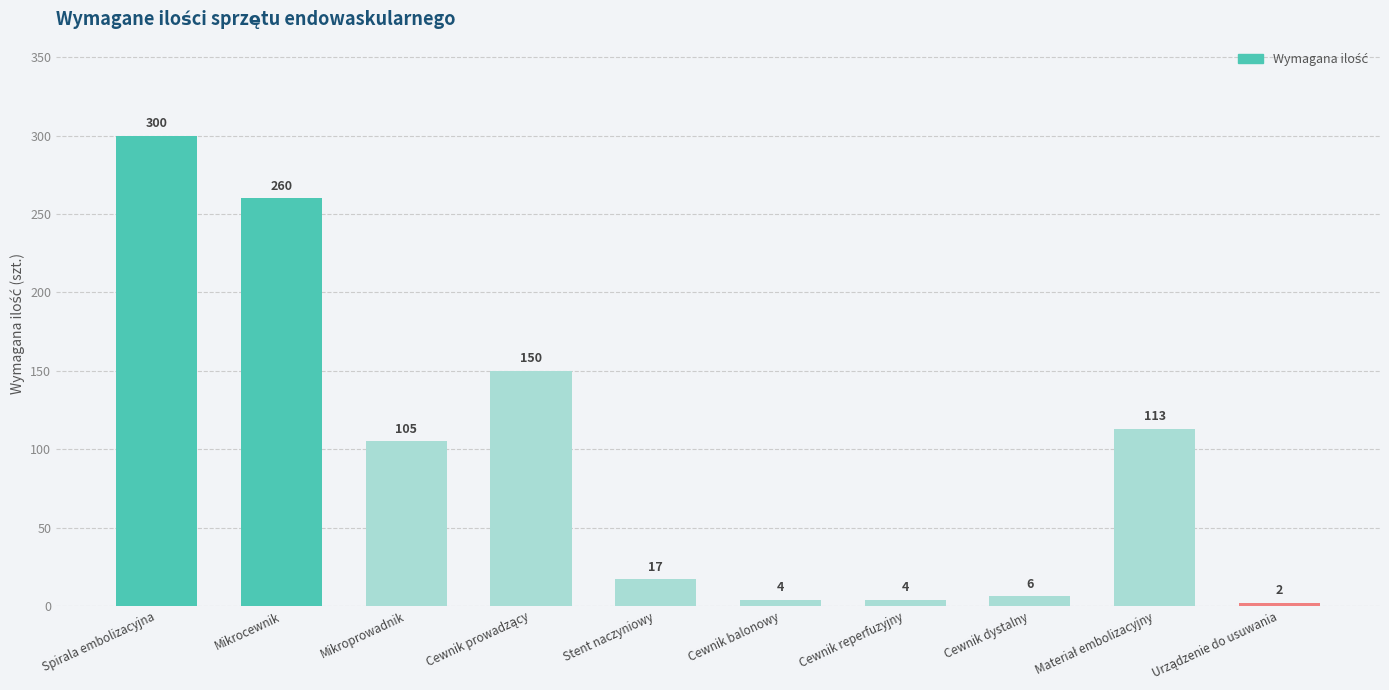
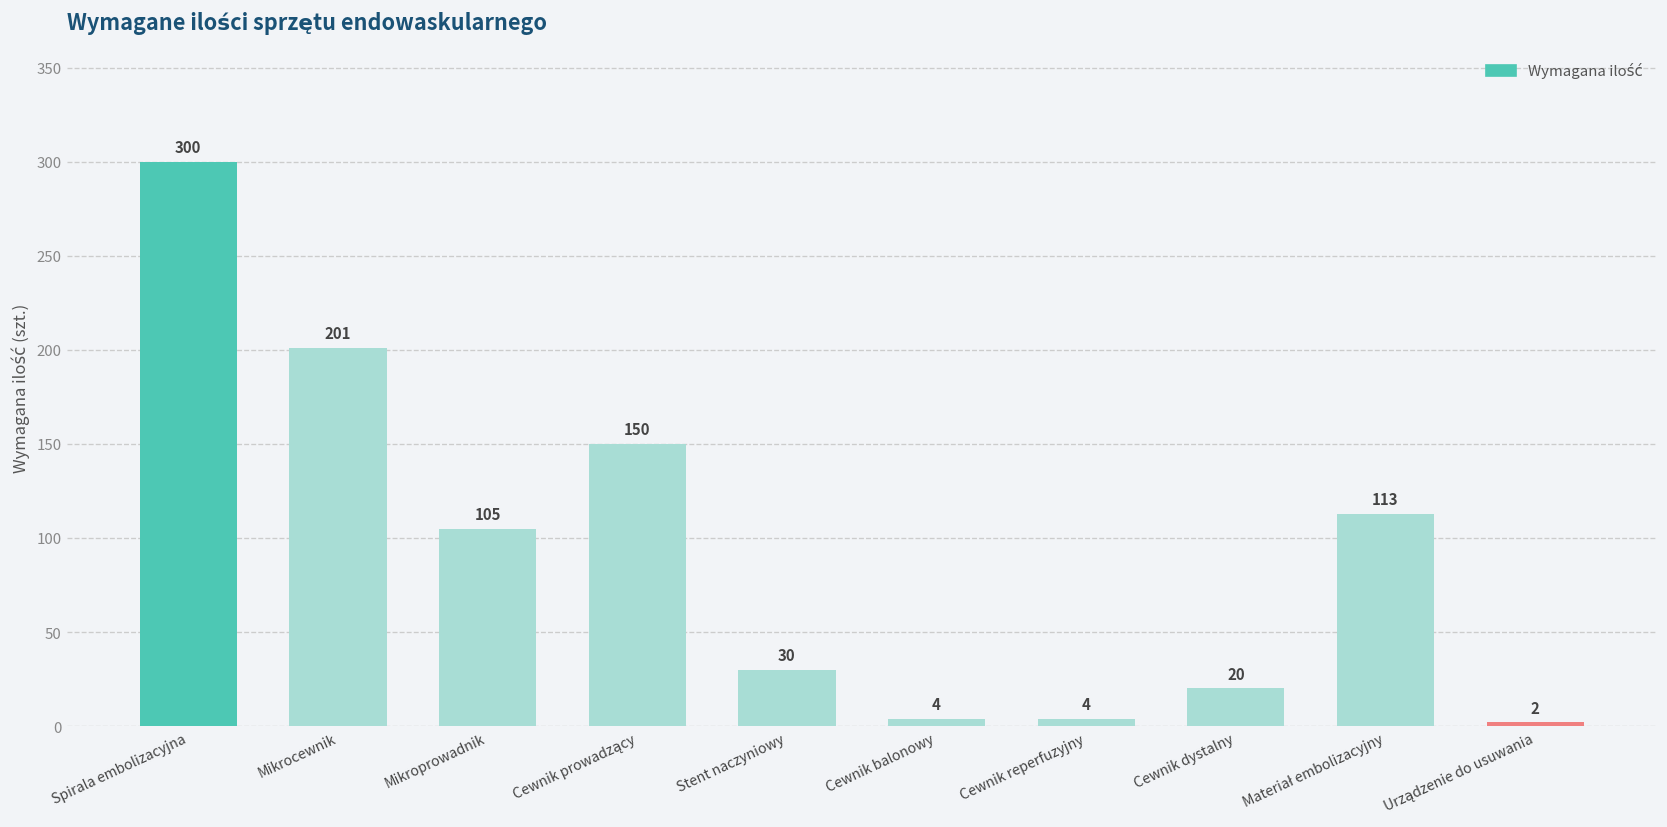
  {
    "Spirala embolizacyjna": 300,
-   "Mikrocewnik": 260,
+   "Mikrocewnik": 201,
    "Mikroprowadnik": 105,
    "Cewnik prowadzący": 150,
-   "Stent naczyniowy": 17,
+   "Stent naczyniowy": 30,
    "Cewnik balonowy": 4,
    "Cewnik reperfuzyjny": 4,
-   "Cewnik dystalny": 6,
+   "Cewnik dystalny": 20,
    "Materiał embolizacyjny": 113,
    "Urządzenie do usuwania": 2
  }
